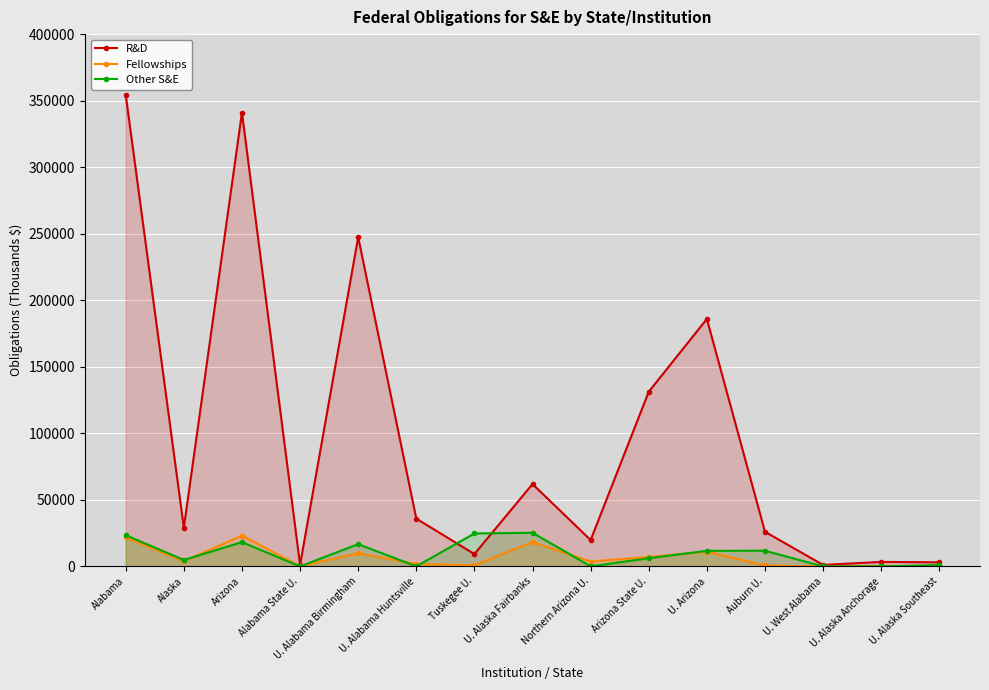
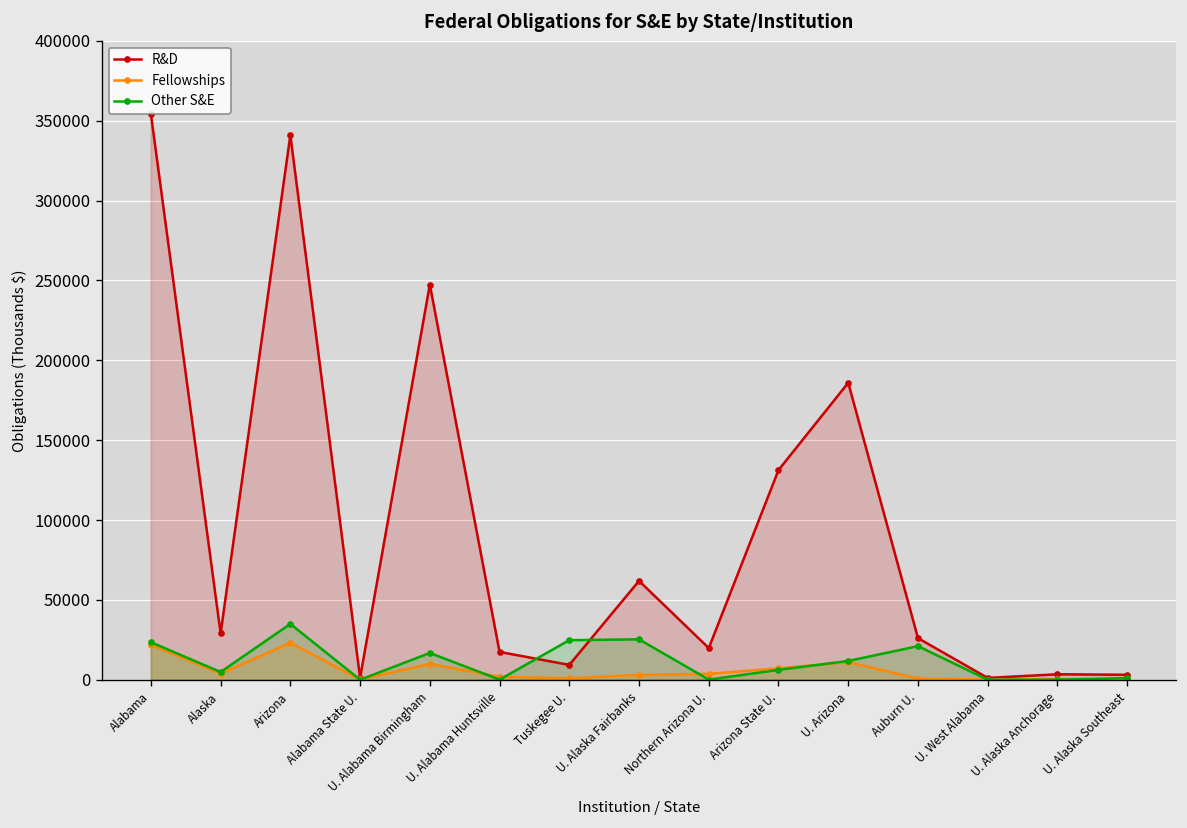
  {
    "R&D": {
      "Alabama": 354000,
      "Alaska": 29000,
      "Arizona": 341000,
      "U. Alabama Birmingham": 247000,
-     "U. Alabama Huntsville": 36000,
+     "U. Alabama Huntsville": 17000,
      "Tuskegee U.": 9000,
      "U. Alaska Fairbanks": 62000,
      "Northern Arizona U.": 20000,
      "Arizona State U.": 131000,
      "U. Arizona": 186000,
      "Auburn U.": 26000,
      "U. Alaska Anchorage": 3000,
      "U. Alaska Southeast": 3000
    },
    "Fellowships": {
      "Arizona": 23000,
      "U. Alabama Birmingham": 10000,
      "Tuskegee U.": 1000,
-     "U. Alaska Fairbanks": 18000,
+     "U. Alaska Fairbanks": 3000,
      "Northern Arizona U.": 4000,
      "Auburn U.": 1000
    },
    "Other S&E": {
-     "Arizona": 18000,
+     "Arizona": 35000,
      "U. Alabama Birmingham": 17000,
      "Tuskegee U.": 25000,
      "U. Alaska Fairbanks": 25000,
      "Northern Arizona U.": 0,
-     "Auburn U.": 12000
+     "Auburn U.": 21000
    }
  }
